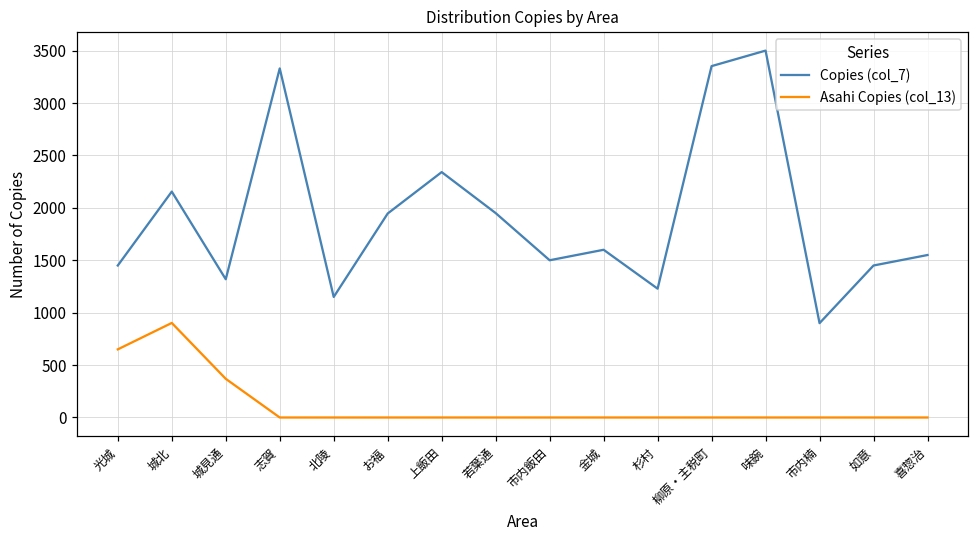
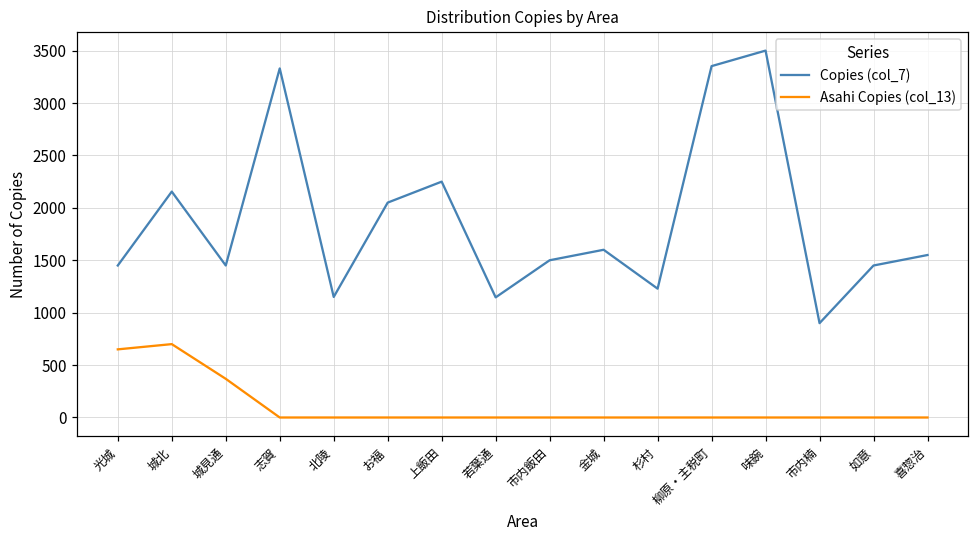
  {
    "Copies (col_7)": {
      "光城": 1500,
      "城北": 2200,
-     "城見通": 1300,
+     "城見通": 1500,
      "志賀": 3300,
      "北陵": 1200,
-     "お福": 1900,
-     "上飯田": 2340,
-     "若葉通": 2000,
+     "お福": 2100,
+     "上飯田": 2250,
+     "若葉通": 1100,
      "市内飯田": 1500,
      "金城": 1600,
      "杉村": 1200,
      "柳原・主税町": 3400,
      "味鋺": 3500,
      "市内楠": 900,
      "如意": 1500,
      "喜惣治": 1600
    },
    "Asahi Copies (col_13)": {
      "光城": 700,
-     "城北": 900,
+     "城北": 700,
      "城見通": 400,
      "志賀": 0,
      "北陵": 0,
      "お福": 0,
      "上飯田": 0,
      "若葉通": 0,
      "市内飯田": 0,
      "金城": 0,
      "杉村": 0,
      "柳原・主税町": 0,
      "味鋺": 0,
      "市内楠": 0,
      "如意": 0,
      "喜惣治": 0
    }
  }
